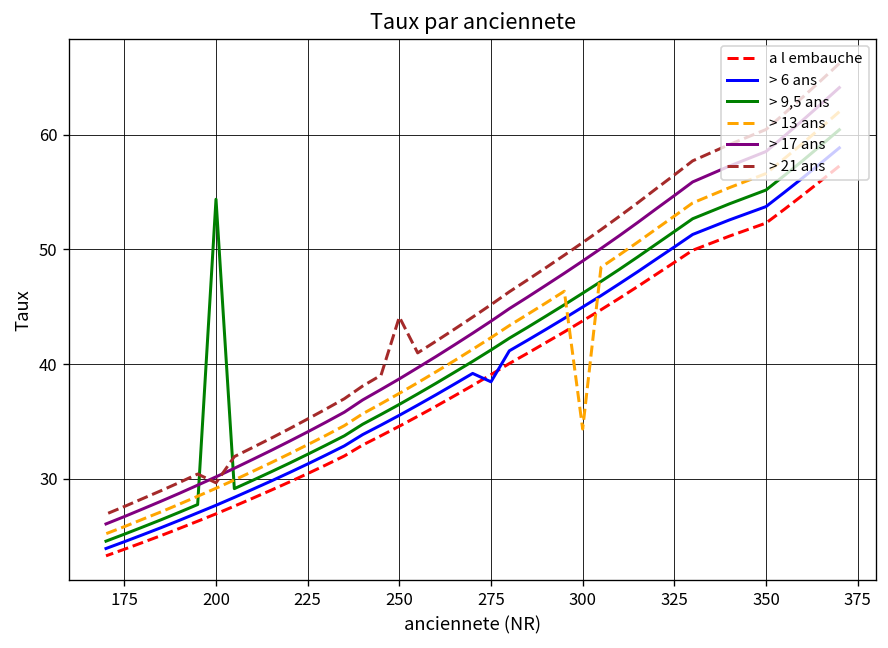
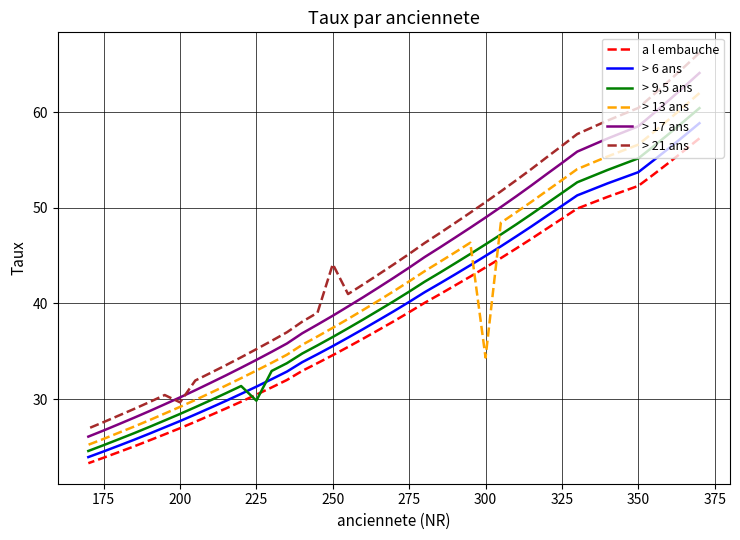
  {
    "a l embauche": {
      "175": 24,
      "200": 27,
      "225": 30,
      "250": 35,
      "275": 39,
      "300": 44,
      "325": 49,
      "350": 52
    },
    "> 6 ans": {
      "175": 25,
      "200": 28,
      "225": 31,
      "250": 36,
-     "275": 38,
+     "275": 40,
      "300": 45,
      "325": 50,
      "350": 54
    },
    "> 9,5 ans": {
      "175": 25,
-     "200": 54,
-     "225": 32,
+     "200": 28,
+     "225": 30,
      "250": 36,
      "275": 41,
      "300": 46,
      "325": 52,
      "350": 55
    },
    "> 13 ans": {
      "175": 26,
      "200": 29,
      "225": 33,
      "250": 37,
      "275": 42,
      "300": 34,
      "325": 53
    },
    "> 17 ans": {
      "175": 27,
      "200": 30,
      "225": 34,
      "250": 39,
      "275": 44,
      "300": 49,
      "325": 55
    },
    "> 21 ans": {
      "175": 28,
      "200": 30,
      "225": 35,
      "250": 44,
      "275": 45,
      "300": 51,
      "325": 56
    }
  }
